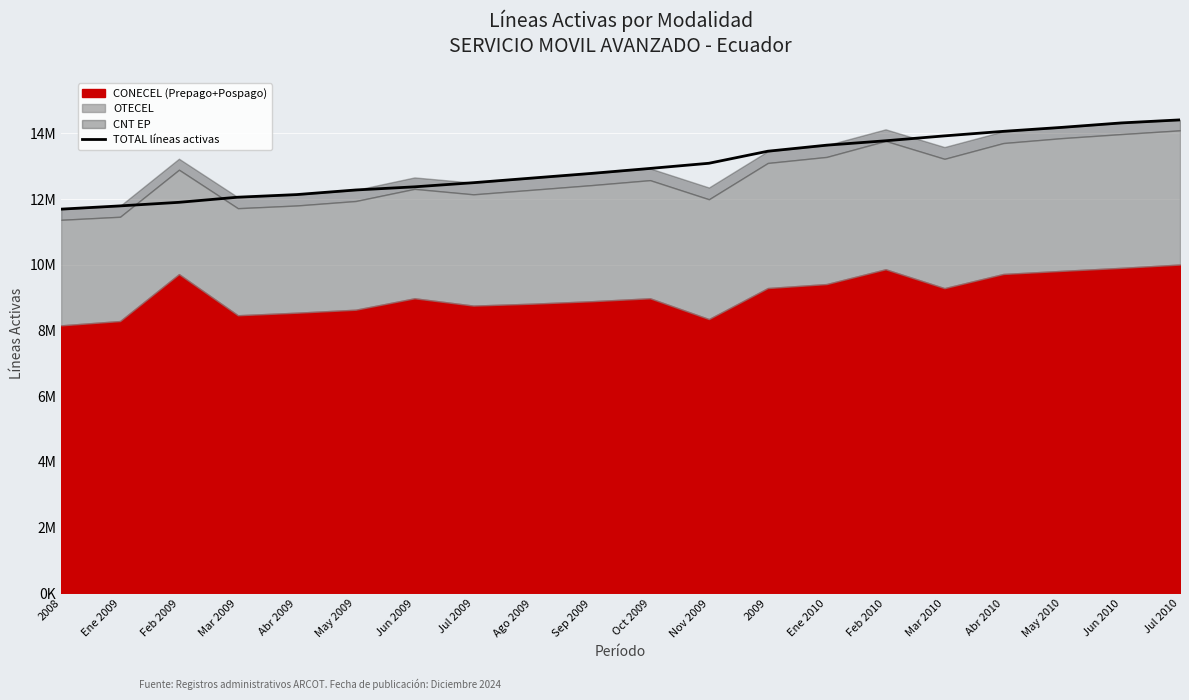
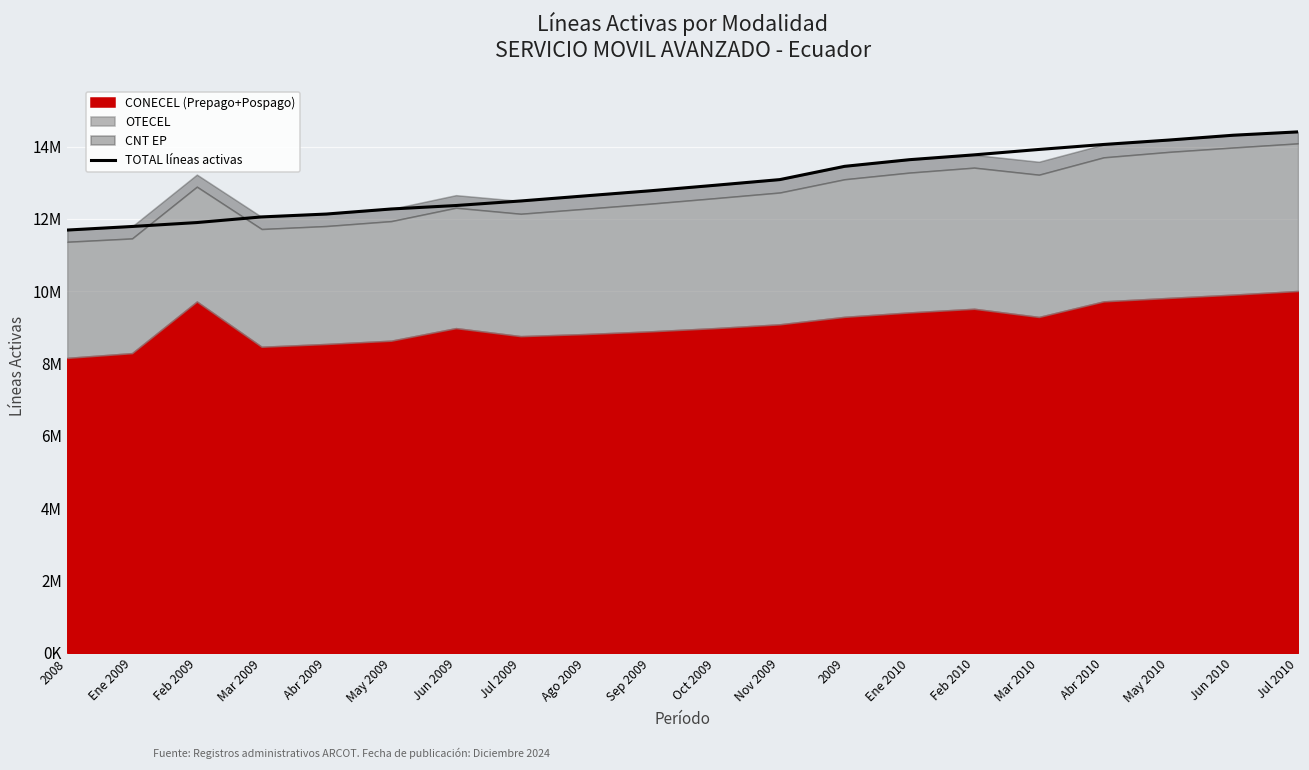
  {
    "CONECEL (Prepago+Pospago)": {
      "2008": 8200000,
      "Ene 2009": 8300000,
      "Feb 2009": 9700000,
      "Mar 2009": 8500000,
      "Abr 2009": 8500000,
      "May 2009": 8600000,
      "Jun 2009": 9000000,
      "Jul 2009": 8800000,
      "Ago 2009": 8800000,
      "Sep 2009": 8900000,
      "Oct 2009": 9000000,
-     "Nov 2009": 8300000,
+     "Nov 2009": 9100000,
      "2009": 9300000,
      "Ene 2010": 9400000,
-     "Feb 2010": 9900000,
+     "Feb 2010": 9500000,
      "Mar 2010": 9300000,
      "Abr 2010": 9700000,
      "May 2010": 9800000,
      "Jun 2010": 9900000,
      "Jul 2010": 10000000
    },
    "TOTAL líneas activas": {
      "Feb 2009": 11900000,
      "Mar 2010": 13900000
    }
  }
